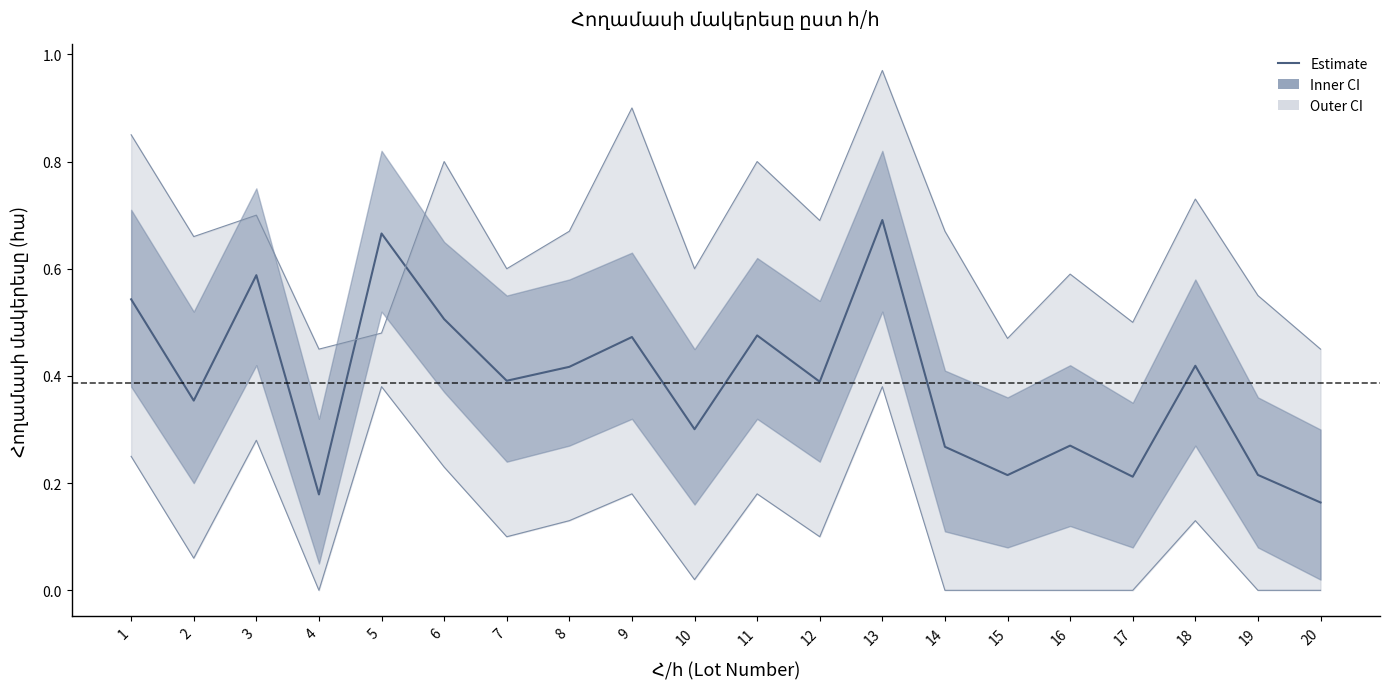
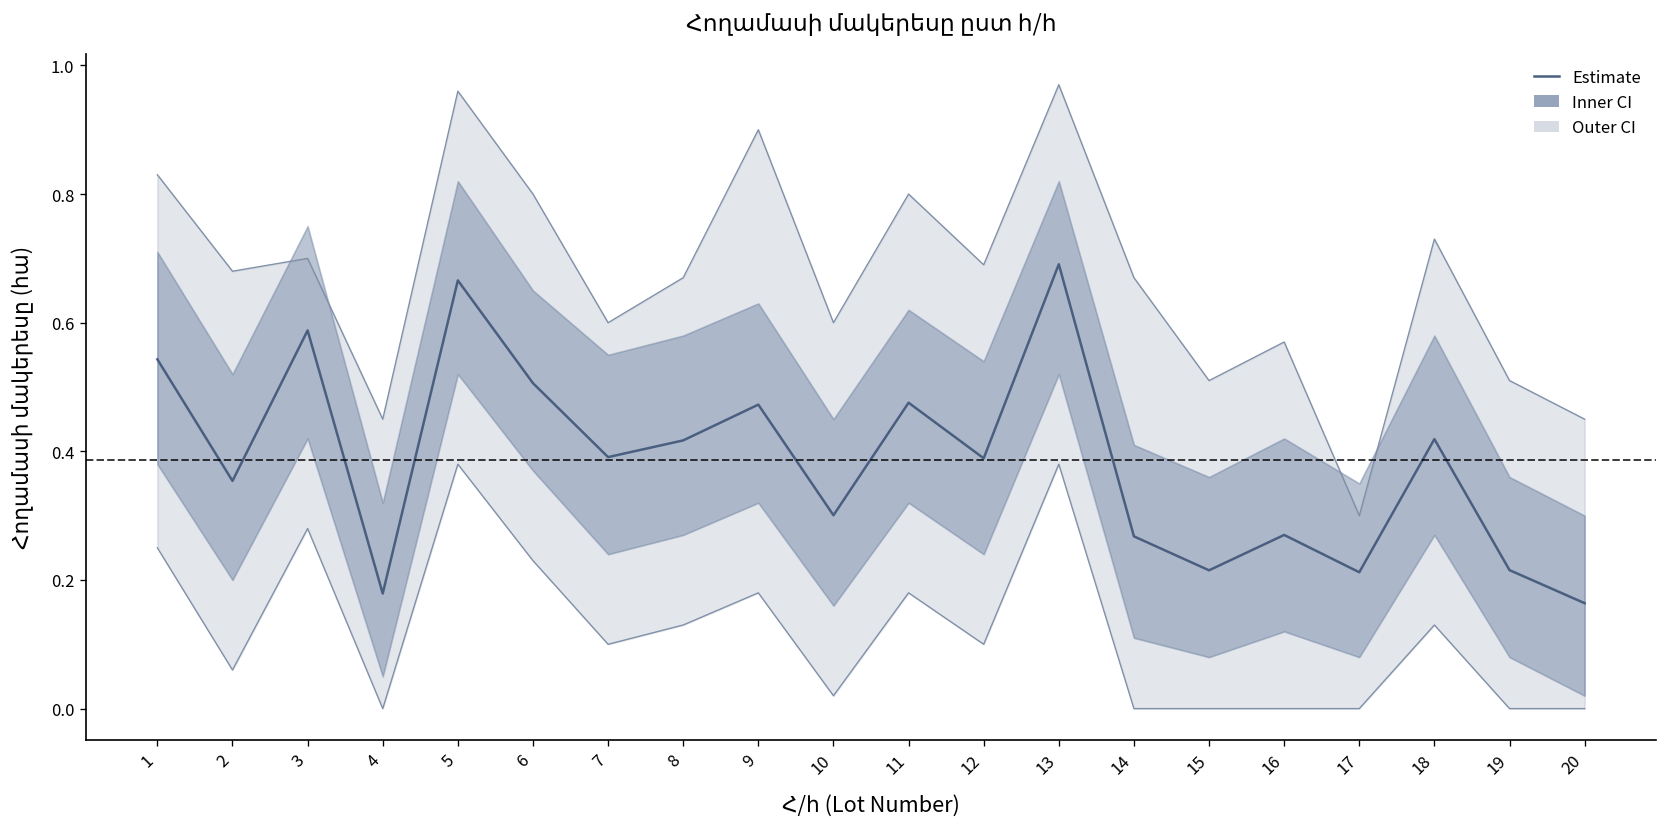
  {
    "Outer CI": {
-     "1": 0.85,
-     "2": 0.66,
+     "1": 0.83,
+     "2": 0.68,
      "3": 0.70,
      "4": 0.45,
-     "5": 0.48,
+     "5": 0.96,
      "6": 0.80,
      "7": 0.60,
      "8": 0.67,
      "9": 0.90,
      "10": 0.60,
      "11": 0.80,
      "12": 0.69,
      "13": 0.97,
      "14": 0.67,
-     "15": 0.47,
-     "16": 0.59,
-     "17": 0.5,
+     "15": 0.51,
+     "16": 0.57,
+     "17": 0.3,
      "18": 0.73,
-     "19": 0.55,
+     "19": 0.51,
      "20": 0.45
    }
  }
